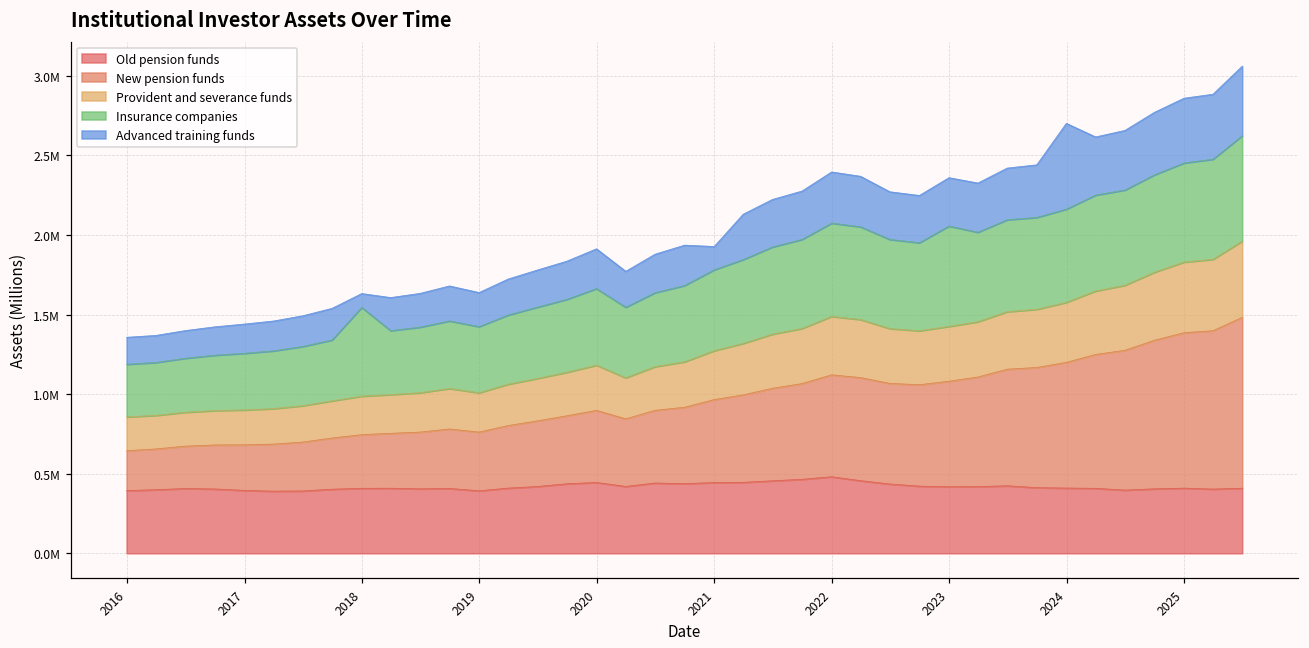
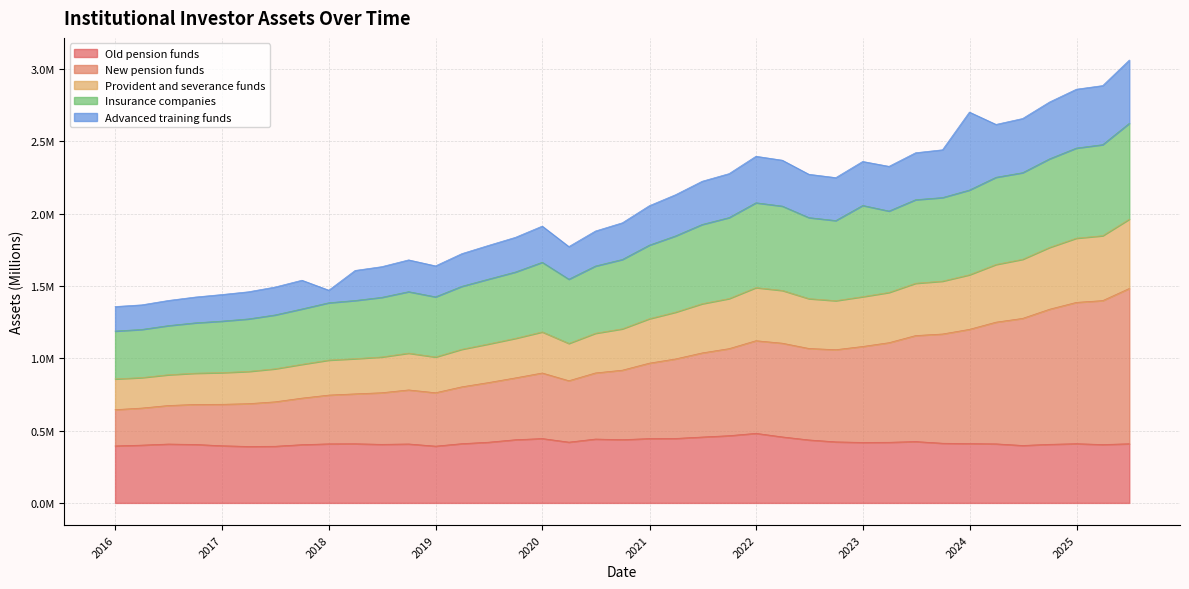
  {
    "Insurance companies": {
      "2016": 330000,
      "2017": 360000,
-     "2018": 560000,
+     "2018": 400000,
      "2019": 420000,
      "2020": 480000,
      "2021": 510000,
      "2022": 590000,
      "2023": 630000,
      "2024": 590000,
      "2025": 620000
    },
    "Advanced training funds": {
      "2016": 170000,
      "2017": 180000,
      "2018": 90000,
      "2019": 210000,
      "2020": 250000,
-     "2021": 150000,
+     "2021": 270000,
      "2022": 320000,
      "2023": 300000,
      "2024": 540000,
      "2025": 410000
    }
  }
